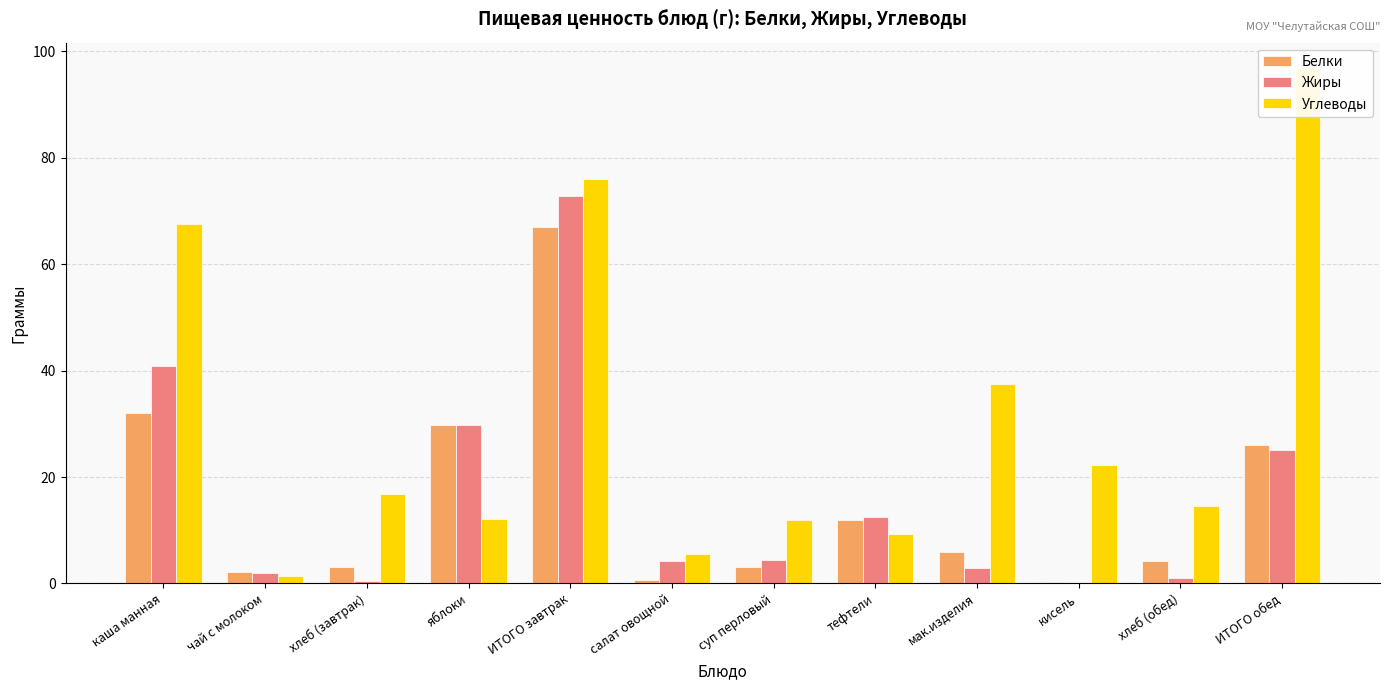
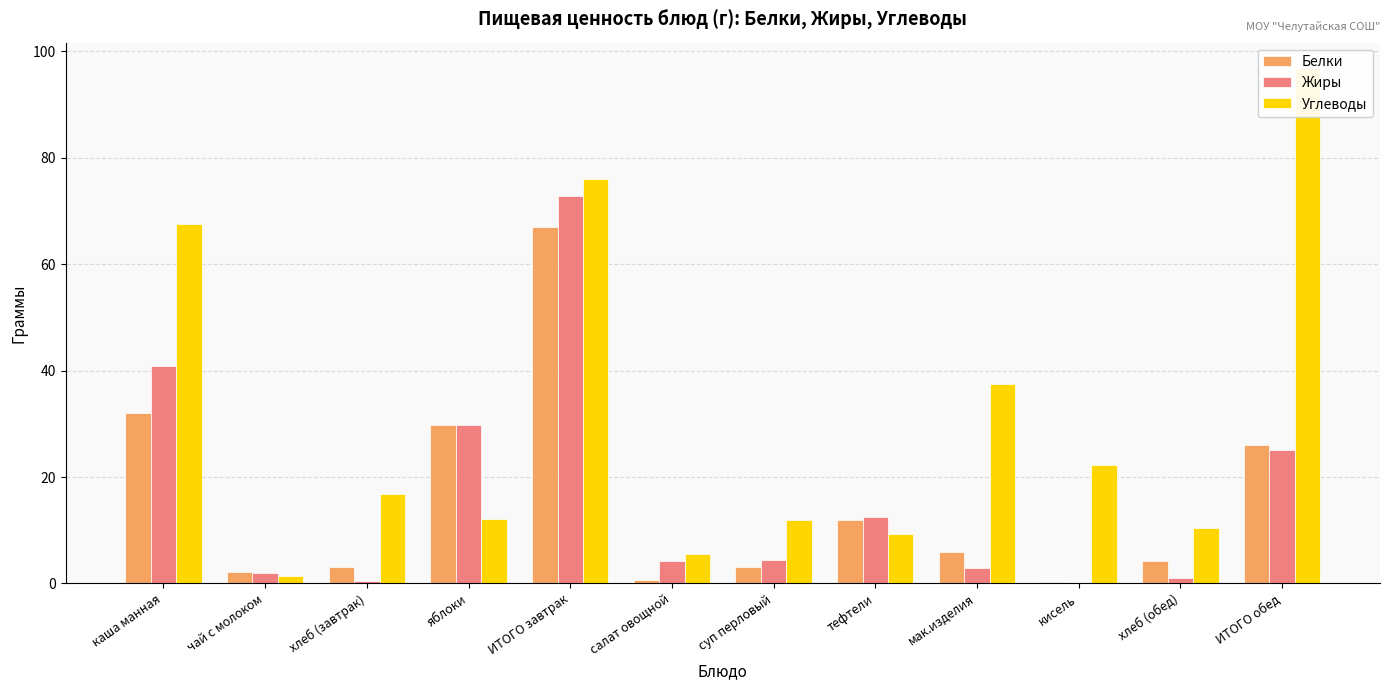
  {
    "Углеводы": {
      "каша манная": 68,
      "чай с молоком": 1,
      "хлеб (завтрак)": 17,
      "яблоки": 12,
      "ИТОГО завтрак": 76,
      "салат овощной": 6,
      "суп перловый": 12,
      "тефтели": 9,
      "мак.изделия": 37,
      "кисель": 22,
-     "хлеб (обед)": 14
+     "хлеб (обед)": 10
    }
  }
